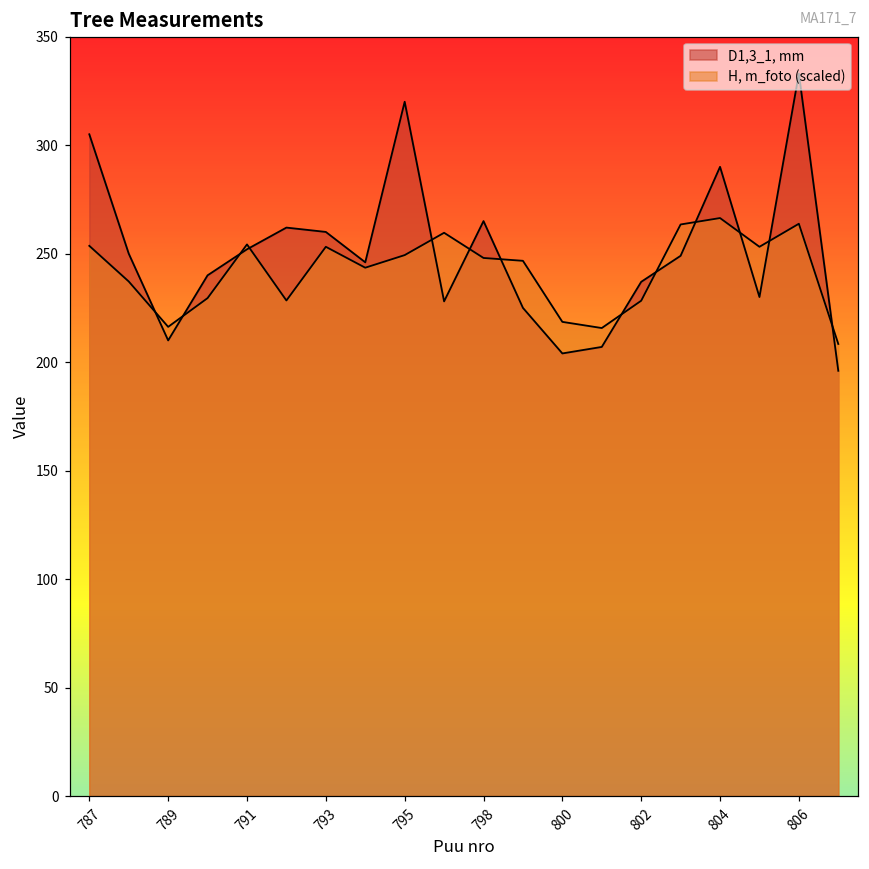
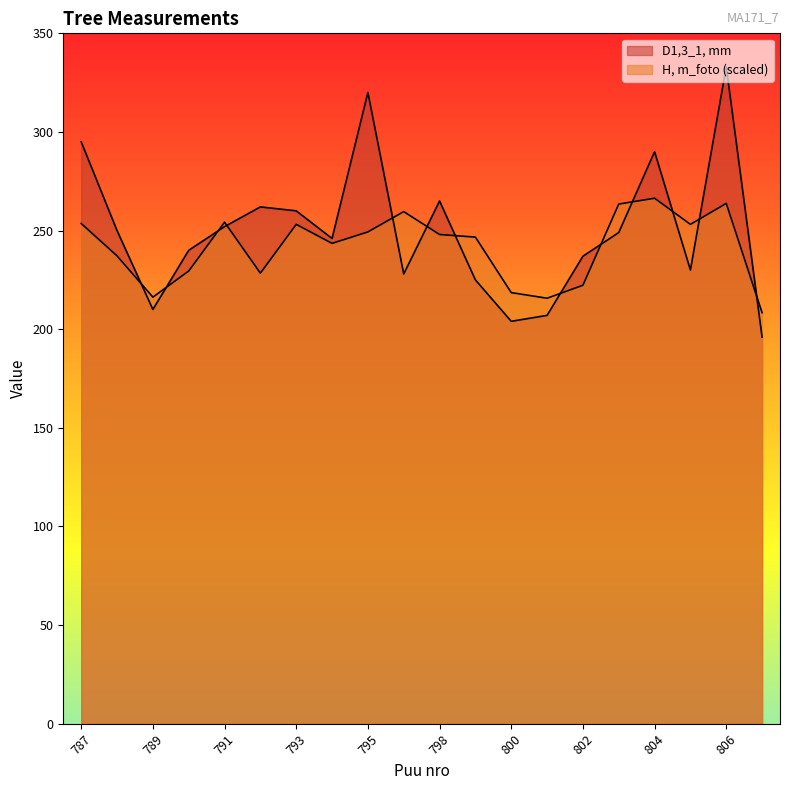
  {
    "D1,3_1, mm": {
-     "787": 305,
+     "787": 295,
      "789": 210,
      "791": 252,
      "793": 260,
      "795": 320,
      "798": 265,
      "800": 204,
      "802": 237,
      "804": 290
    },
    "H, m_foto (scaled)": {
      "787": 254,
      "789": 216,
      "791": 254,
      "793": 253,
      "795": 249,
      "798": 248,
      "800": 219,
-     "802": 228,
+     "802": 222,
      "804": 266,
      "806": 264
    }
  }
